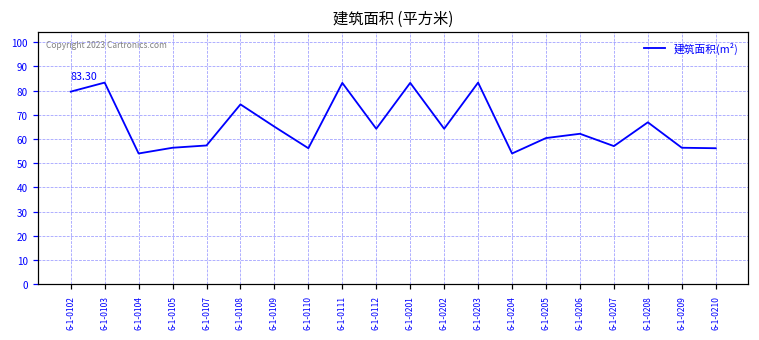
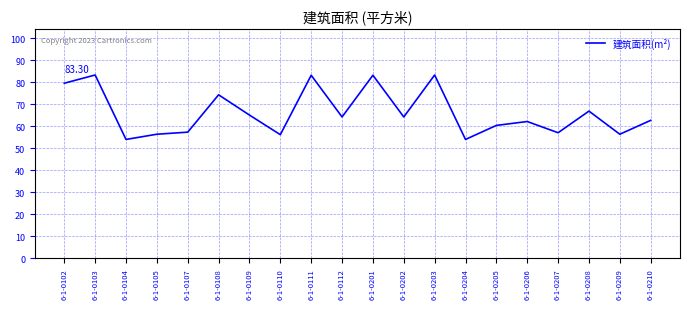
  {
    "6-1-0102": 80,
    "6-1-0104": 54,
    "6-1-0105": 56,
    "6-1-0107": 57,
    "6-1-0108": 74,
    "6-1-0109": 65,
    "6-1-0110": 56,
    "6-1-0111": 83,
    "6-1-0112": 64,
    "6-1-0201": 83,
    "6-1-0202": 64,
    "6-1-0203": 83,
    "6-1-0204": 54,
    "6-1-0205": 60,
    "6-1-0206": 62,
    "6-1-0207": 57,
    "6-1-0208": 67,
    "6-1-0209": 56,
-   "6-1-0210": 56
+   "6-1-0210": 63
  }
